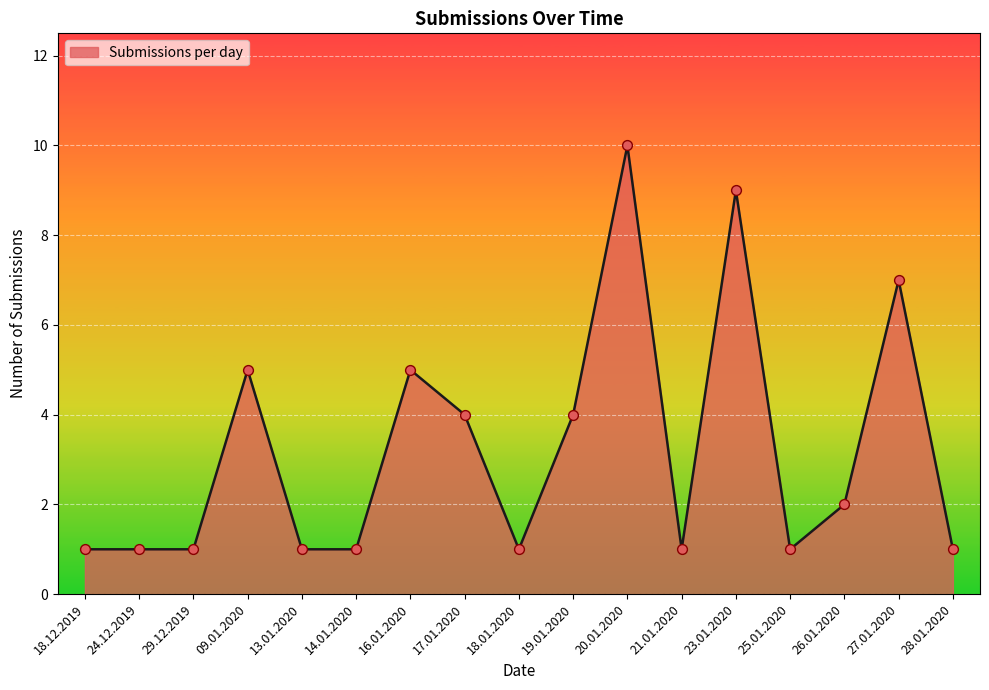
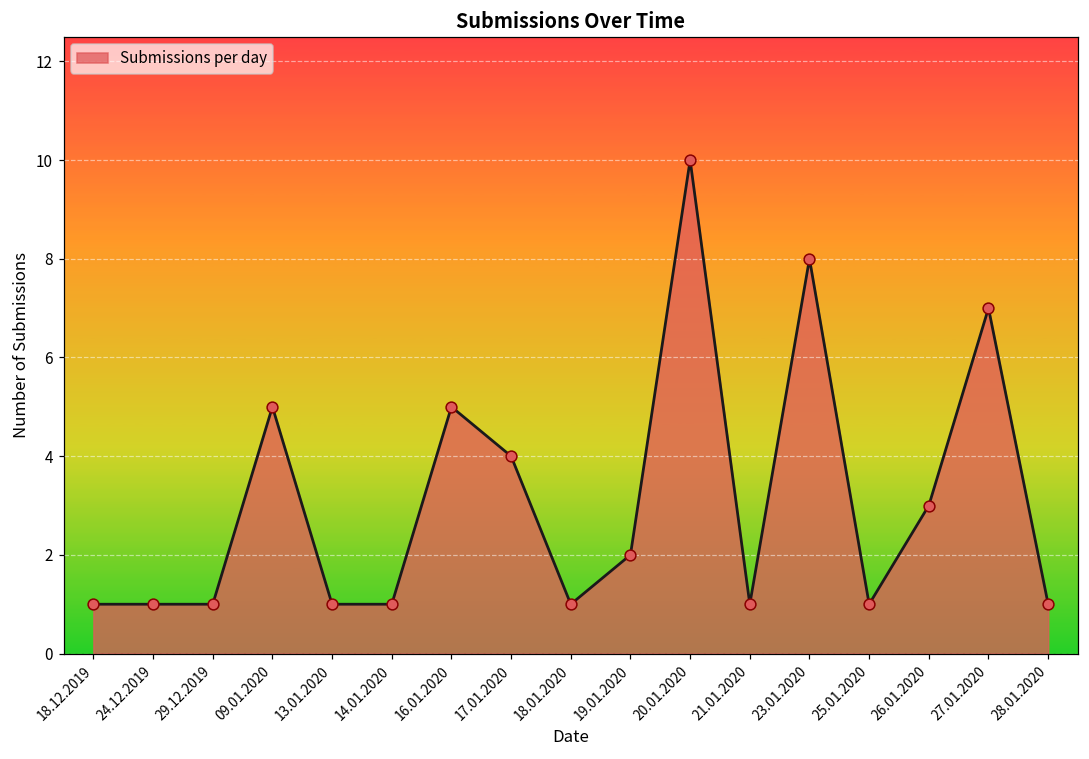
  {
    "18.12.2019": 1,
    "24.12.2019": 1,
    "29.12.2019": 1,
    "09.01.2020": 5,
    "13.01.2020": 1,
    "14.01.2020": 1,
    "16.01.2020": 5,
    "17.01.2020": 4,
    "18.01.2020": 1,
-   "19.01.2020": 4,
+   "19.01.2020": 2,
    "20.01.2020": 10,
    "21.01.2020": 1,
-   "23.01.2020": 9,
+   "23.01.2020": 8,
    "25.01.2020": 1,
-   "26.01.2020": 2,
+   "26.01.2020": 3,
    "27.01.2020": 7,
    "28.01.2020": 1
  }
